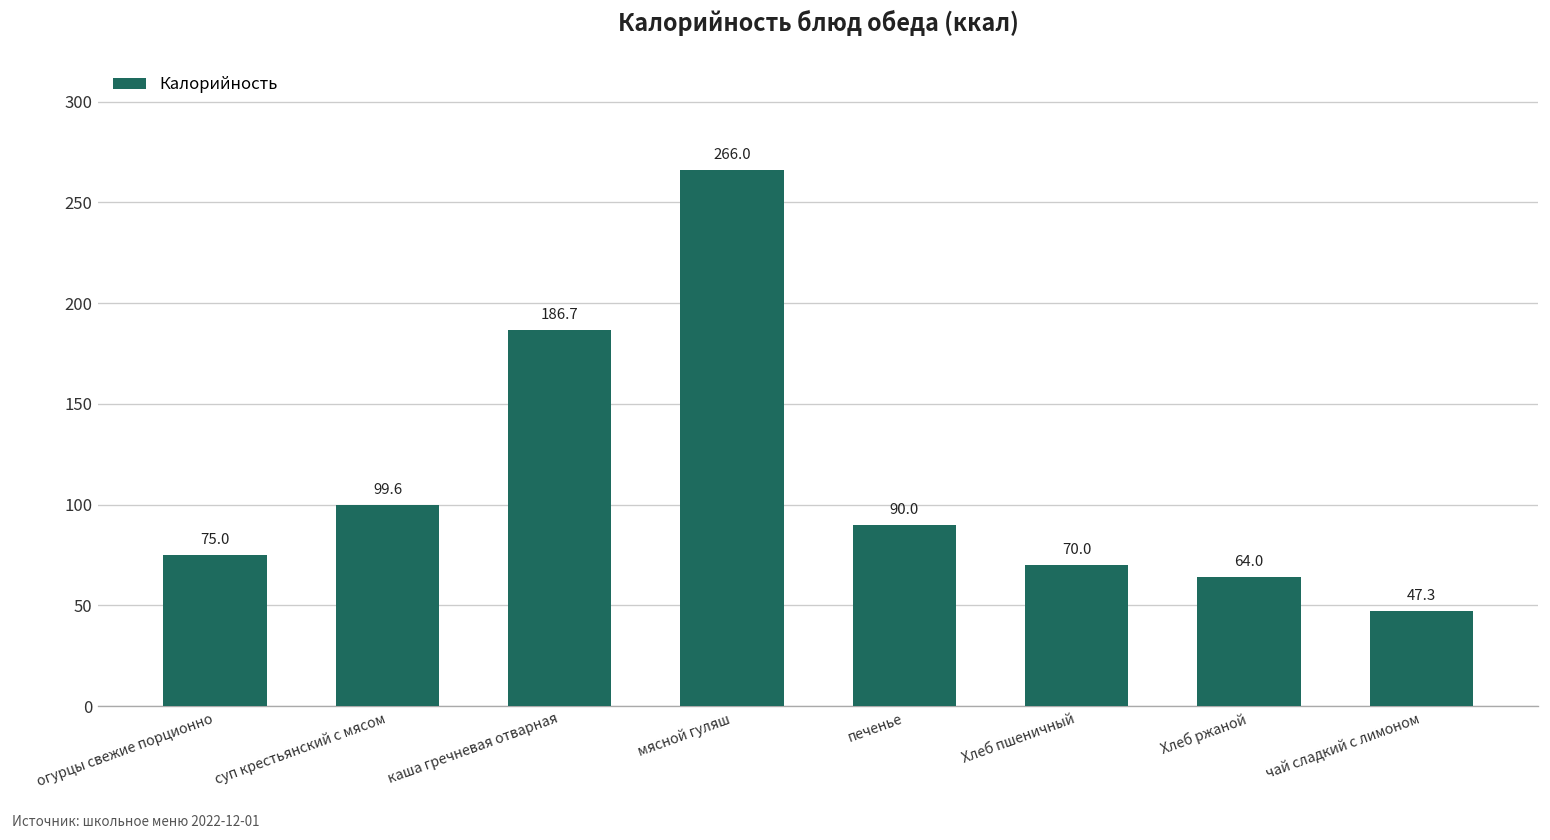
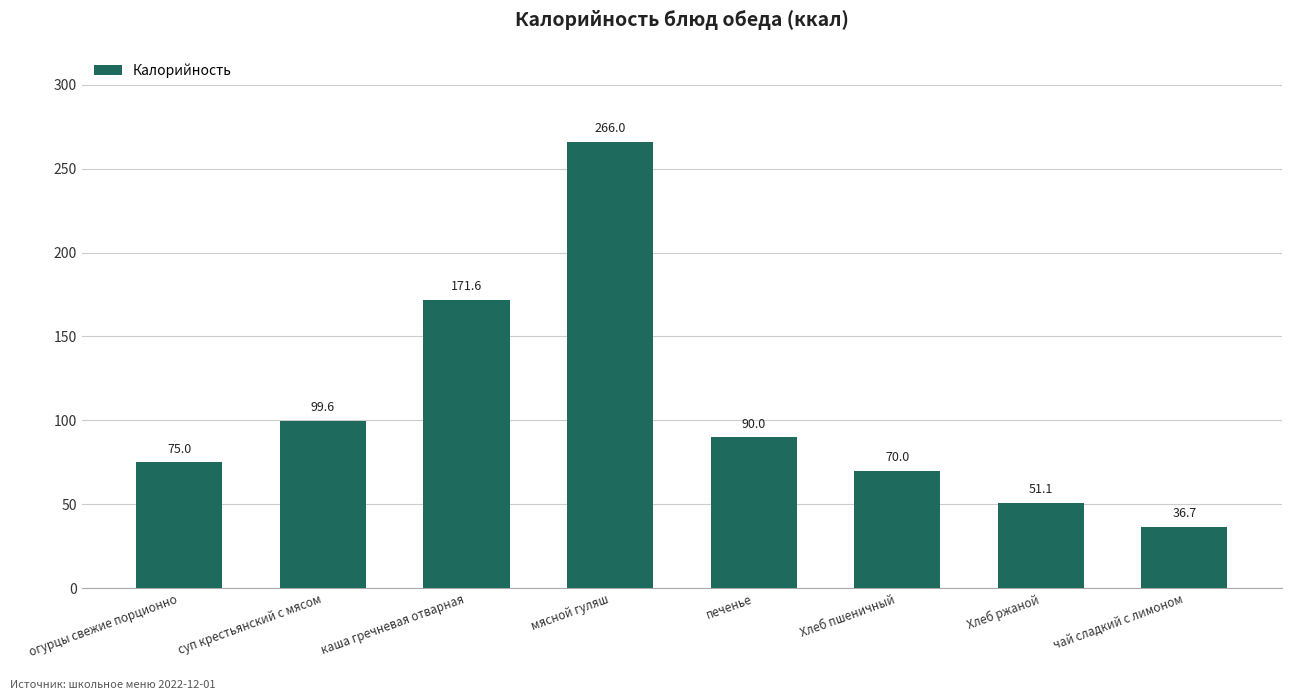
  {
    "огурцы свежие порционно": 75.0,
    "суп крестьянский с мясом": 99.6,
-   "каша гречневая отварная": 186.7,
+   "каша гречневая отварная": 171.6,
    "мясной гуляш": 266.0,
    "печенье": 90.0,
    "Хлеб пшеничный": 70.0,
-   "Хлеб ржаной": 64.0,
-   "чай сладкий с лимоном": 47.3
+   "Хлеб ржаной": 51.1,
+   "чай сладкий с лимоном": 36.7
  }
